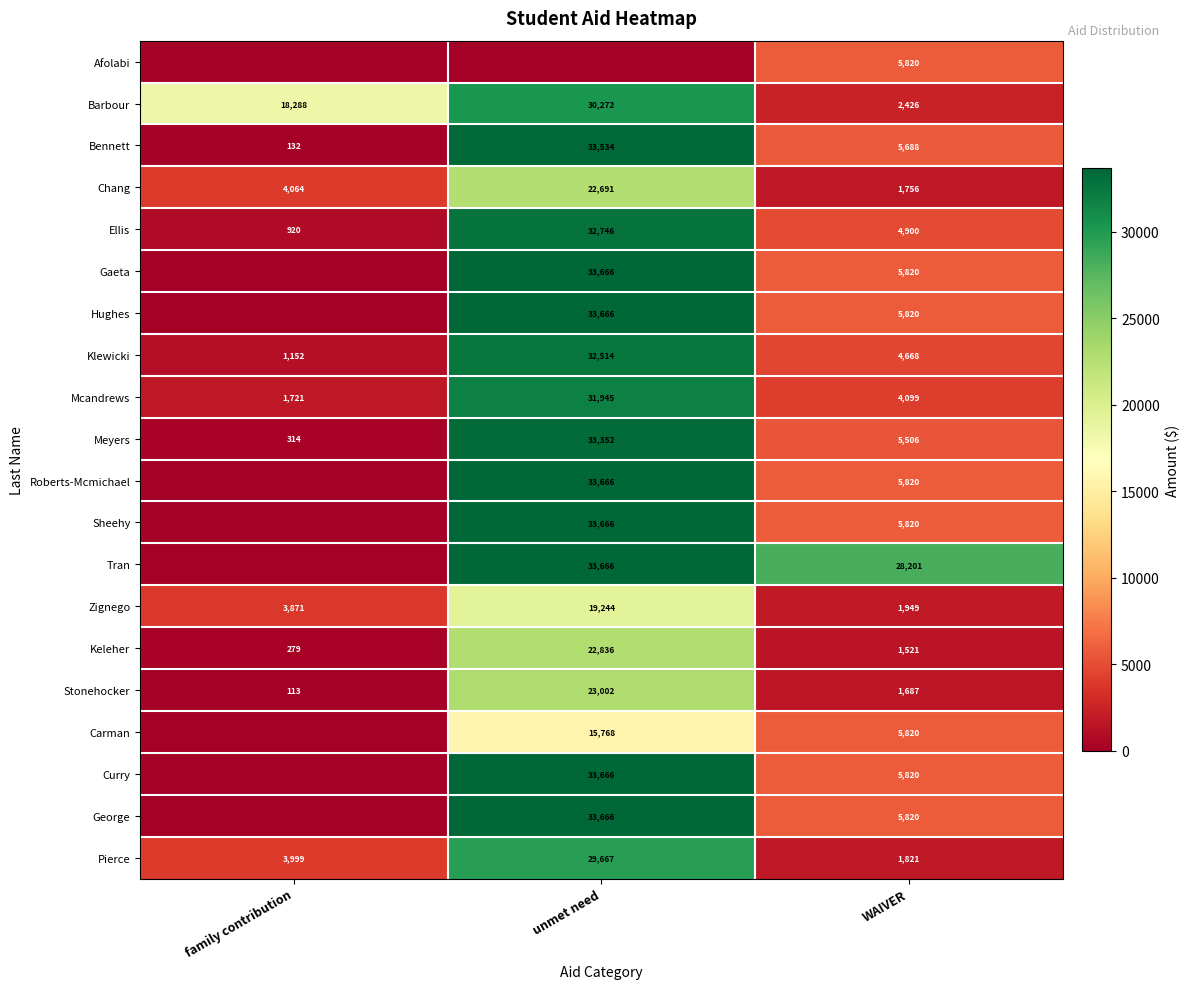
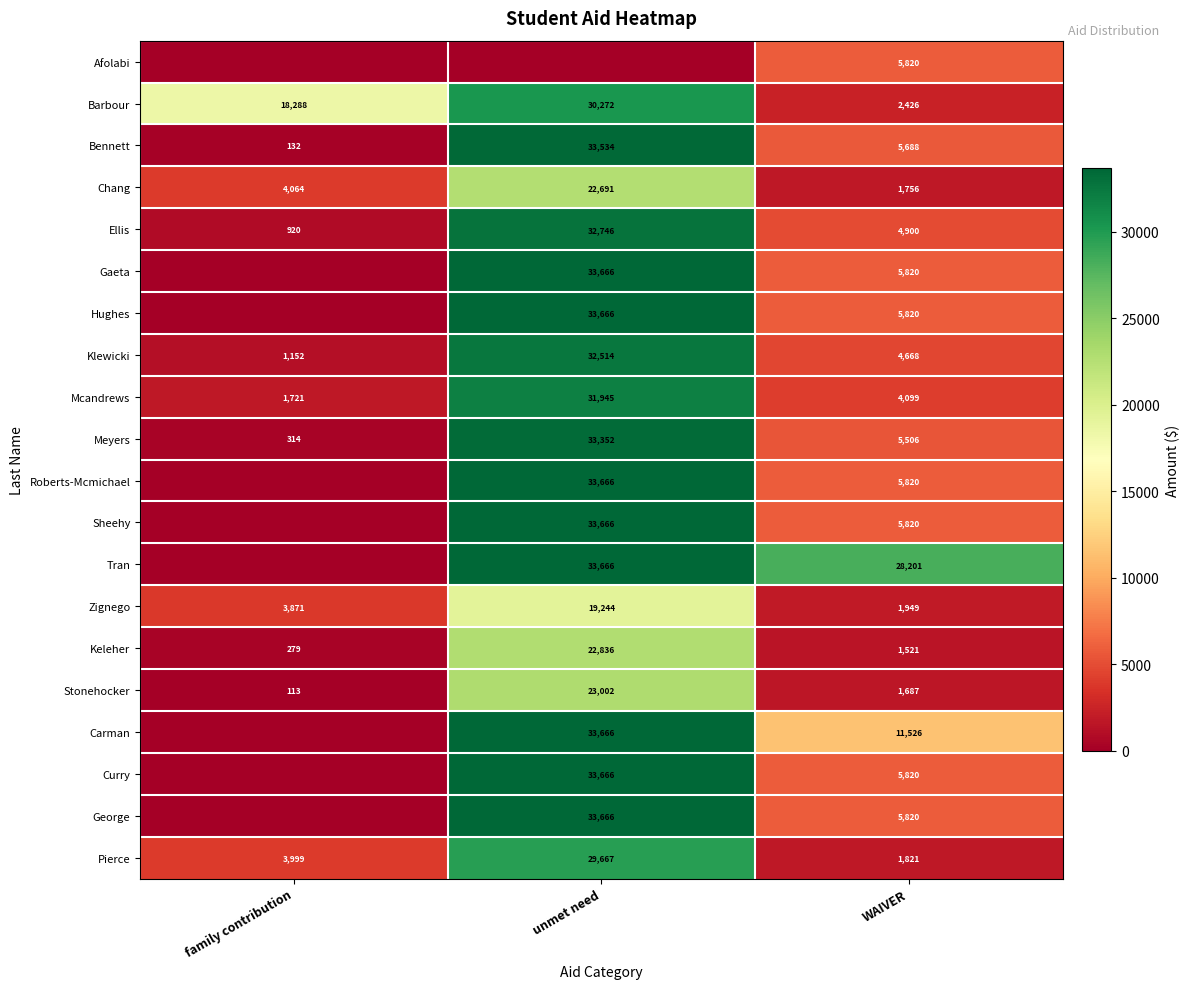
  {
    "Afolabi": {
      "WAIVER": "5,820"
    },
    "Barbour": {
      "family contribution": "18,288",
      "unmet need": "30,272",
      "WAIVER": "2,426"
    },
    "Bennett": {
      "family contribution": "132",
      "unmet need": "33,534",
      "WAIVER": "5,688"
    },
    "Chang": {
      "family contribution": "4,064",
      "unmet need": "22,691",
      "WAIVER": "1,756"
    },
    "Ellis": {
      "family contribution": "920",
      "unmet need": "32,746",
      "WAIVER": "4,900"
    },
    "Gaeta": {
      "unmet need": "33,666",
      "WAIVER": "5,820"
    },
    "Hughes": {
      "unmet need": "33,666",
      "WAIVER": "5,820"
    },
    "Klewicki": {
      "family contribution": "1,152",
      "unmet need": "32,514",
      "WAIVER": "4,668"
    },
    "Mcandrews": {
      "family contribution": "1,721",
      "unmet need": "31,945",
      "WAIVER": "4,099"
    },
    "Meyers": {
      "family contribution": "314",
      "unmet need": "33,352",
      "WAIVER": "5,506"
    },
    "Roberts-Mcmichael": {
      "unmet need": "33,666",
      "WAIVER": "5,820"
    },
    "Sheehy": {
      "unmet need": "33,666",
      "WAIVER": "5,820"
    },
    "Tran": {
      "unmet need": "33,666",
      "WAIVER": "28,201"
    },
    "Zignego": {
      "family contribution": "3,871",
      "unmet need": "19,244",
      "WAIVER": "1,949"
    },
    "Keleher": {
      "family contribution": "279",
      "unmet need": "22,836",
      "WAIVER": "1,521"
    },
    "Stonehocker": {
      "family contribution": "113",
      "unmet need": "23,002",
      "WAIVER": "1,687"
    },
    "Carman": {
-     "unmet need": "15,768",
-     "WAIVER": "5,820"
+     "unmet need": "33,666",
+     "WAIVER": "11,526"
    },
    "Curry": {
      "unmet need": "33,666",
      "WAIVER": "5,820"
    },
    "George": {
      "unmet need": "33,666",
      "WAIVER": "5,820"
    },
    "Pierce": {
      "family contribution": "3,999",
      "unmet need": "29,667",
      "WAIVER": "1,821"
    }
  }
